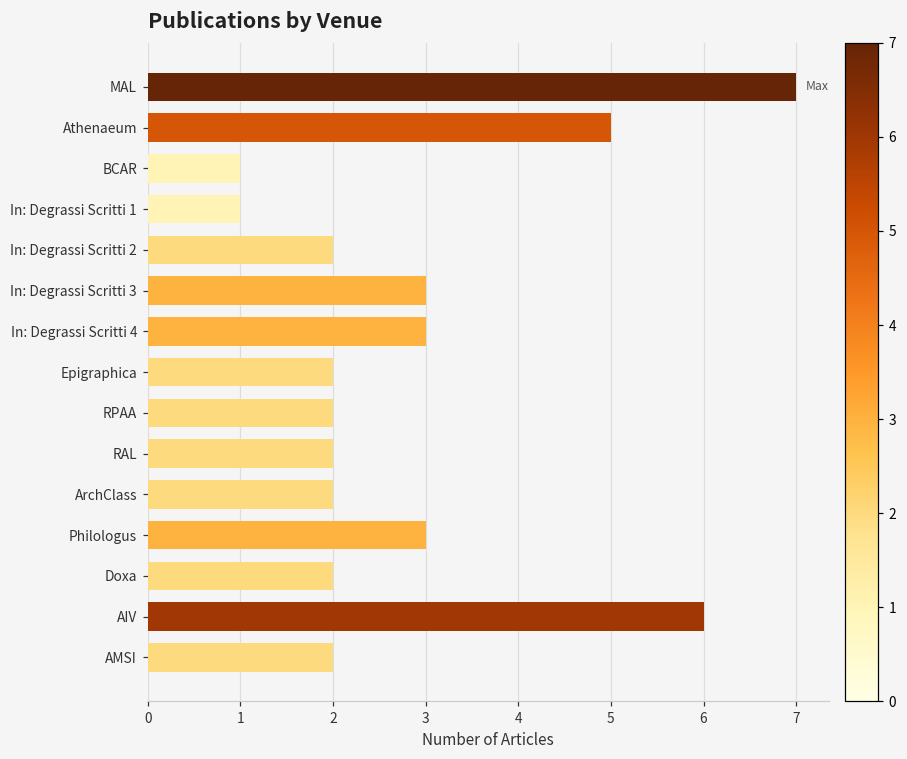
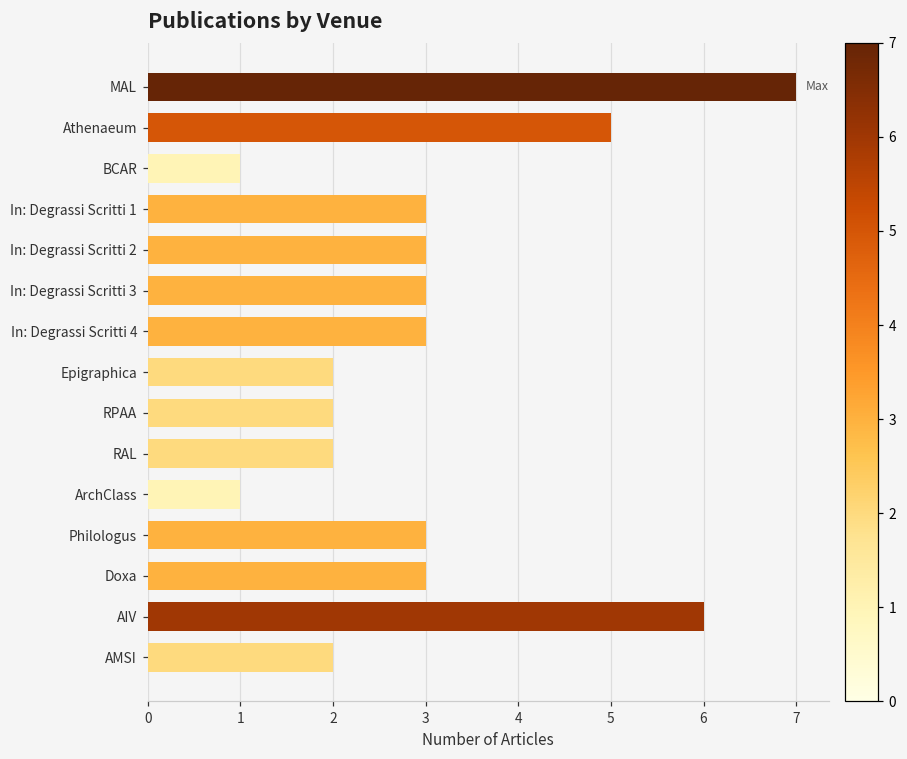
  {
    "MAL": 7,
    "Athenaeum": 5,
    "BCAR": 1,
-   "In: Degrassi Scritti 1": 1,
-   "In: Degrassi Scritti 2": 2,
+   "In: Degrassi Scritti 1": 3,
+   "In: Degrassi Scritti 2": 3,
    "In: Degrassi Scritti 3": 3,
    "In: Degrassi Scritti 4": 3,
    "Epigraphica": 2,
    "RPAA": 2,
    "RAL": 2,
-   "ArchClass": 2,
+   "ArchClass": 1,
    "Philologus": 3,
-   "Doxa": 2,
+   "Doxa": 3,
    "AIV": 6,
    "AMSI": 2
  }
